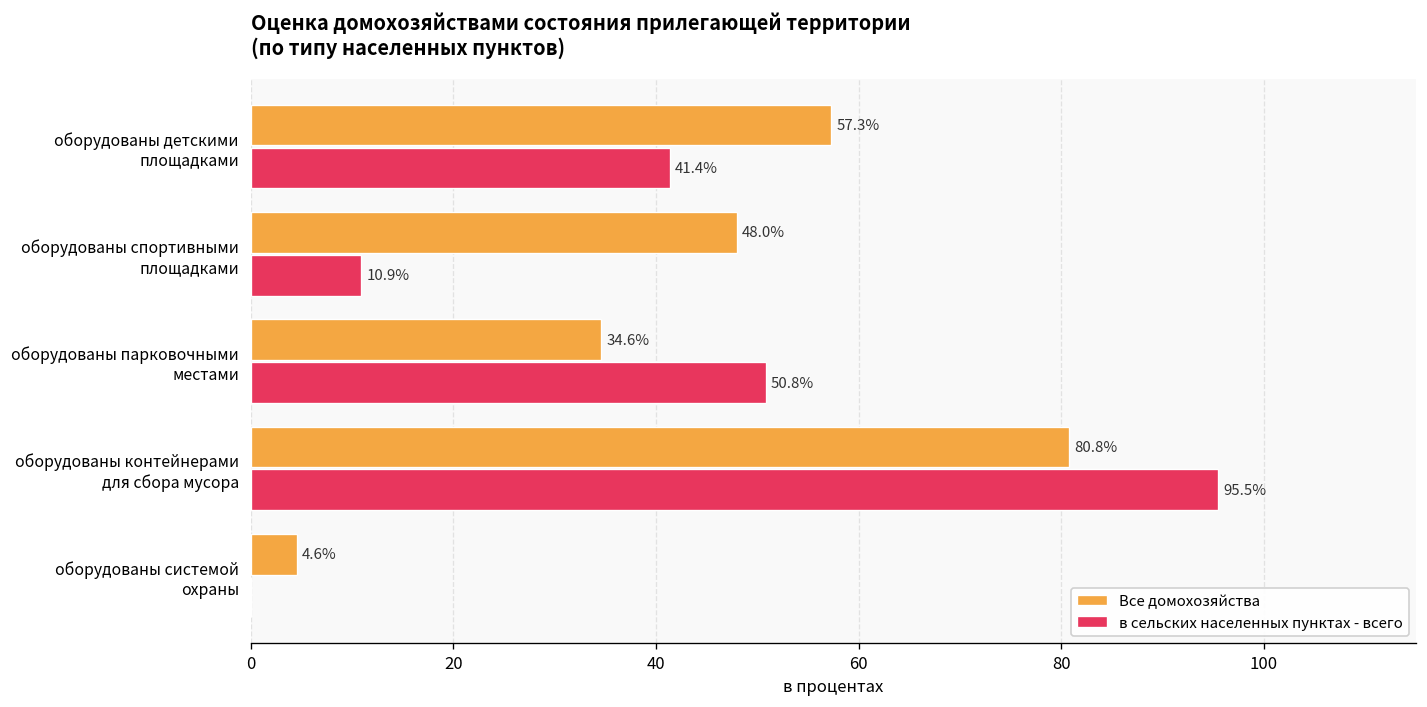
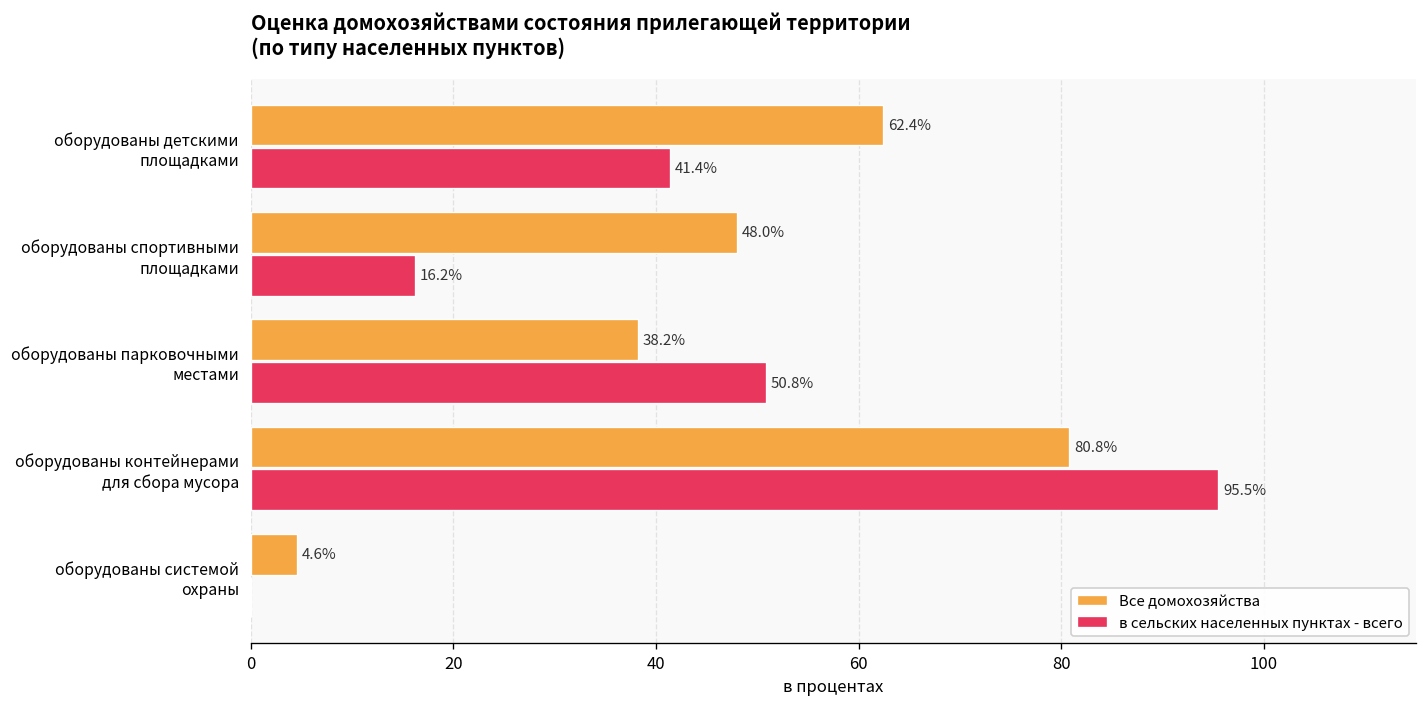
  {
    "Все домохозяйства": {
-     "оборудованы детскими площадками": "57.3%",
+     "оборудованы детскими площадками": "62.4%",
      "оборудованы спортивными площадками": "48.0%",
-     "оборудованы парковочными местами": "34.6%",
+     "оборудованы парковочными местами": "38.2%",
      "оборудованы контейнерами для сбора мусора": "80.8%",
      "оборудованы системой охраны": "4.6%"
    },
    "в сельских населенных пунктах - всего": {
      "оборудованы детскими площадками": "41.4%",
-     "оборудованы спортивными площадками": "10.9%",
+     "оборудованы спортивными площадками": "16.2%",
      "оборудованы парковочными местами": "50.8%",
      "оборудованы контейнерами для сбора мусора": "95.5%"
    }
  }
